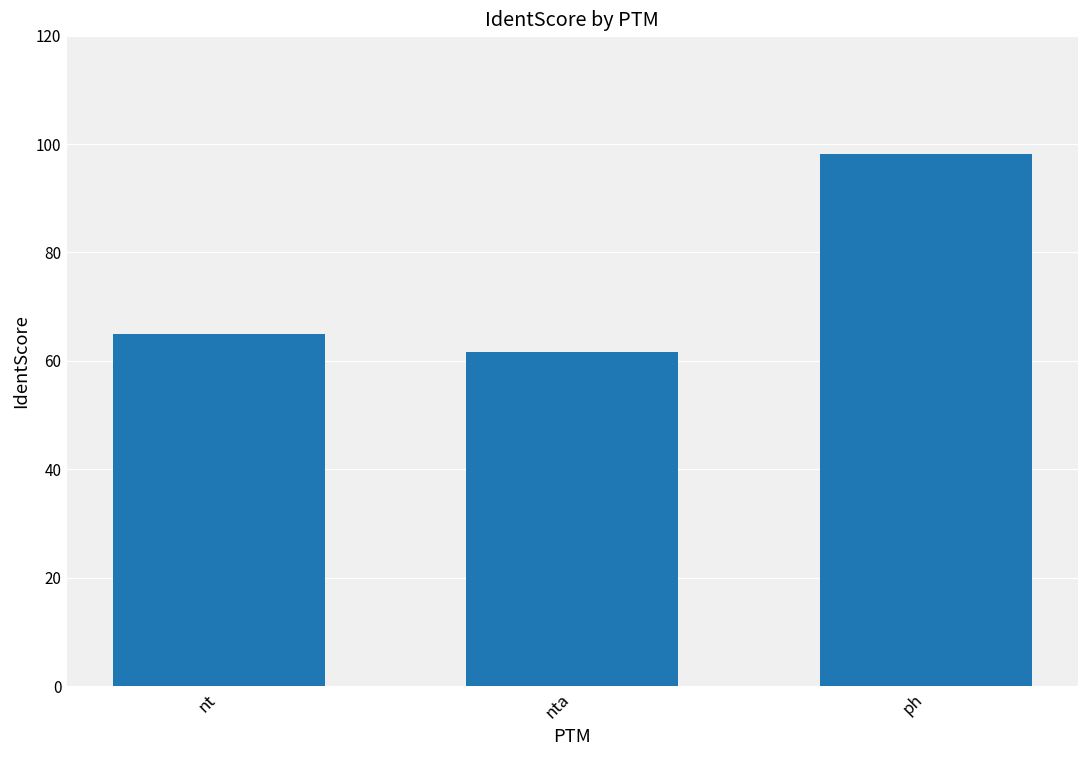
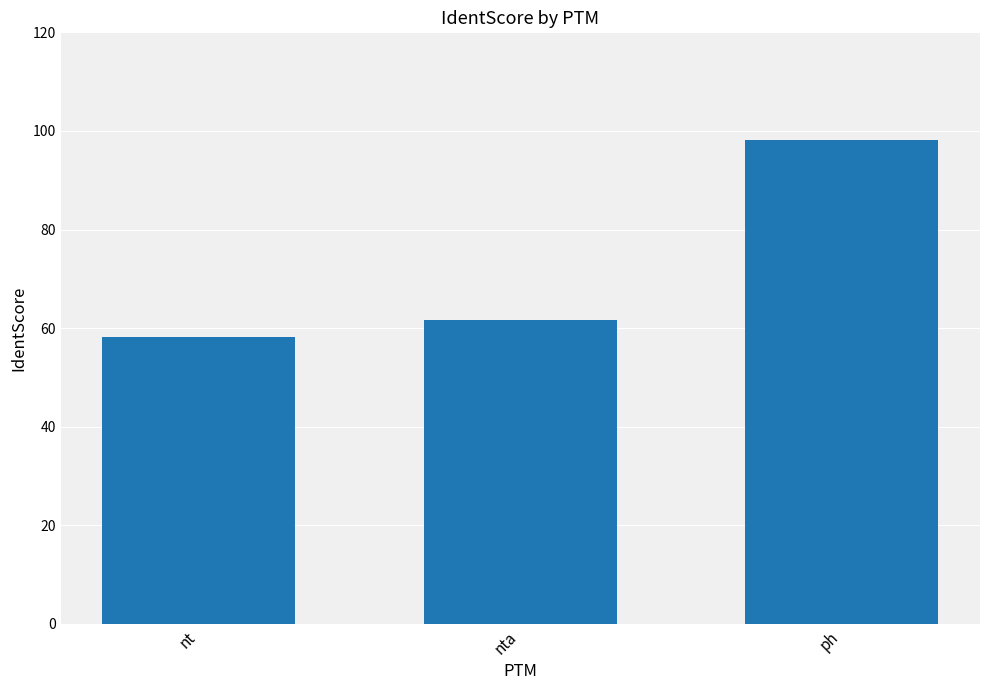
  {
-   "nt": 65,
+   "nt": 58,
    "nta": 62,
    "ph": 98
  }
